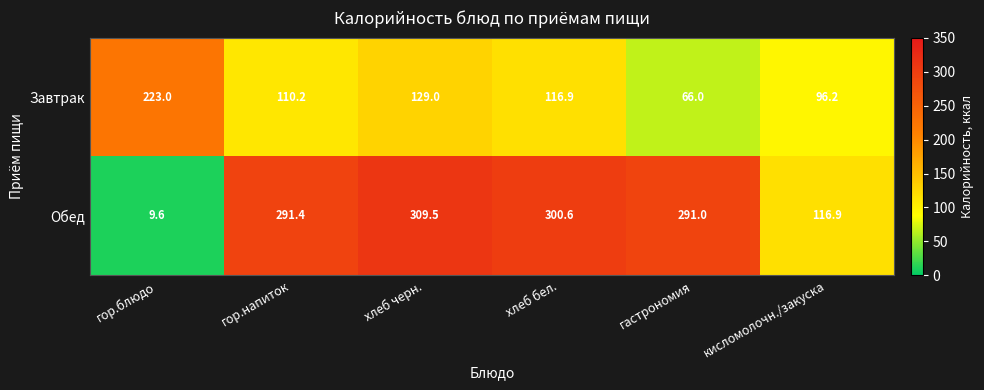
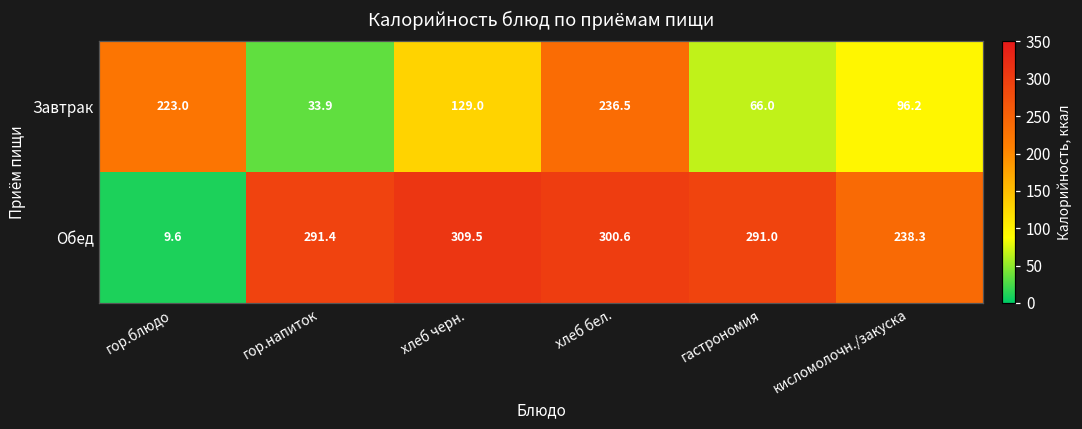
  {
    "Завтрак": {
      "гор.блюдо": 223.0,
-     "гор.напиток": 110.2,
+     "гор.напиток": 33.9,
      "хлеб черн.": 129.0,
-     "хлеб бел.": 116.9,
+     "хлеб бел.": 236.5,
      "гастрономия": 66.0,
      "кисломолочн./закуска": 96.2
    },
    "Обед": {
      "гор.блюдо": 9.6,
      "гор.напиток": 291.4,
      "хлеб черн.": 309.5,
      "хлеб бел.": 300.6,
      "гастрономия": 291.0,
-     "кисломолочн./закуска": 116.9
+     "кисломолочн./закуска": 238.3
    }
  }
